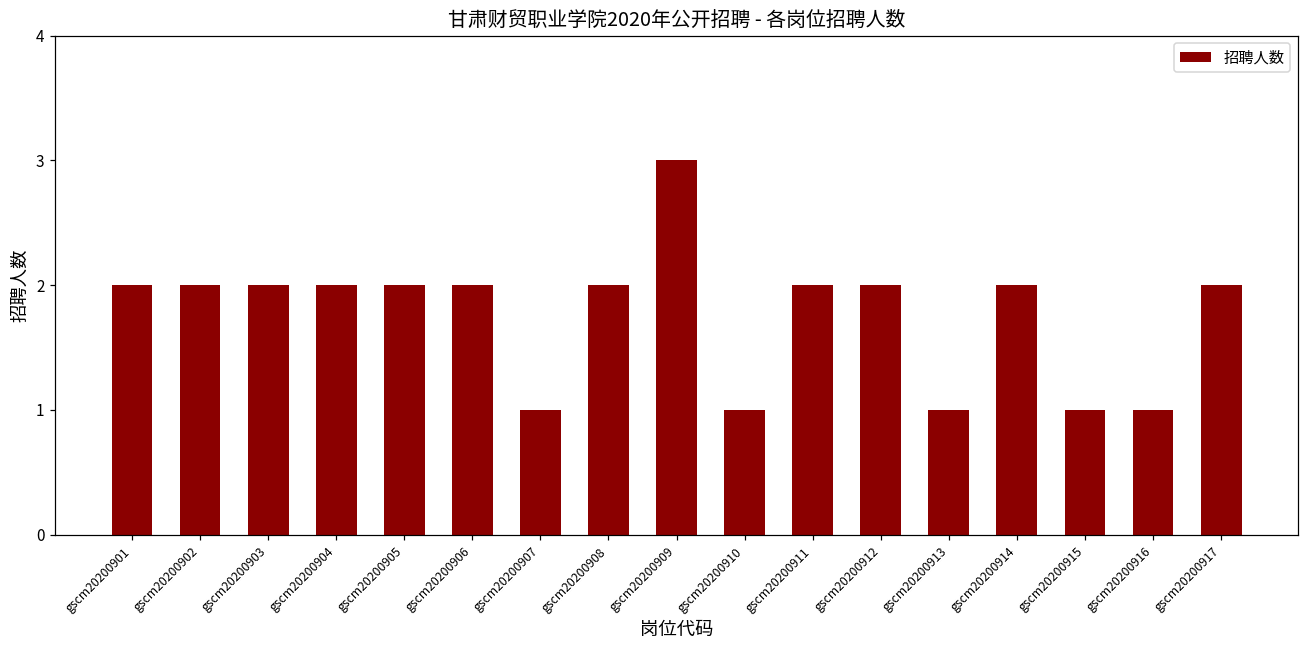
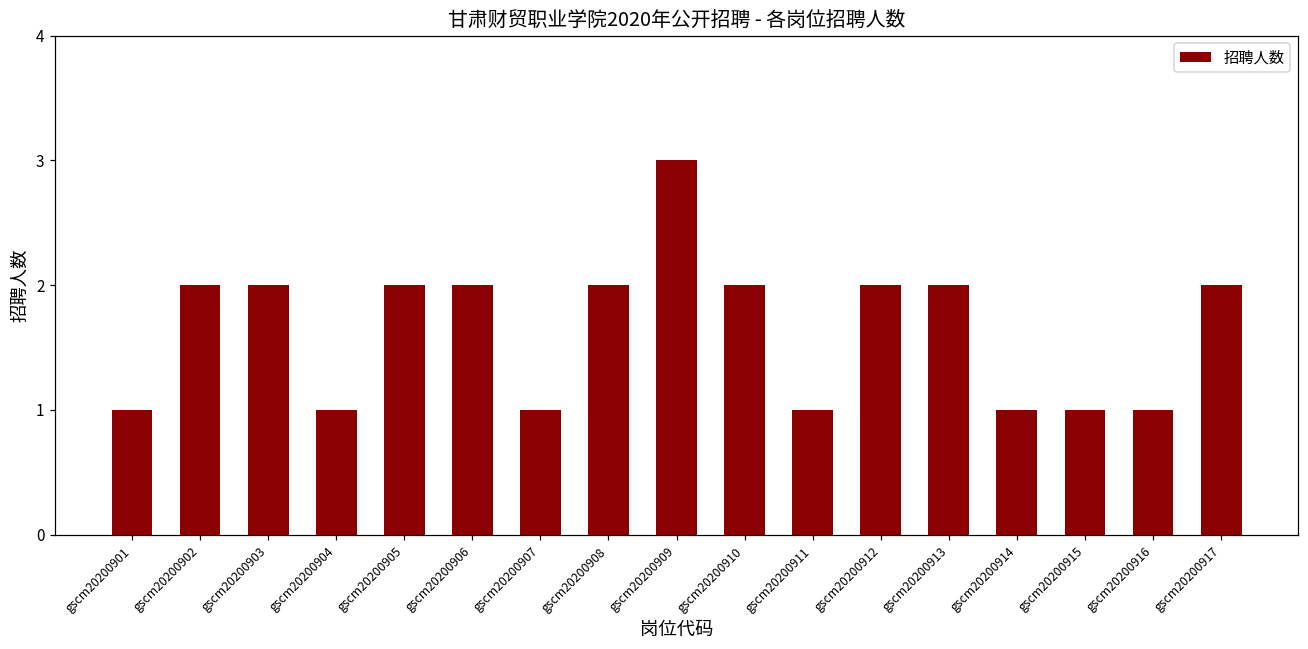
  {
-   "gscm20200901": 2,
+   "gscm20200901": 1,
    "gscm20200902": 2,
    "gscm20200903": 2,
-   "gscm20200904": 2,
+   "gscm20200904": 1,
    "gscm20200905": 2,
    "gscm20200906": 2,
    "gscm20200907": 1,
    "gscm20200908": 2,
    "gscm20200909": 3,
-   "gscm20200910": 1,
-   "gscm20200911": 2,
+   "gscm20200910": 2,
+   "gscm20200911": 1,
    "gscm20200912": 2,
-   "gscm20200913": 1,
-   "gscm20200914": 2,
+   "gscm20200913": 2,
+   "gscm20200914": 1,
    "gscm20200915": 1,
    "gscm20200916": 1,
    "gscm20200917": 2
  }
